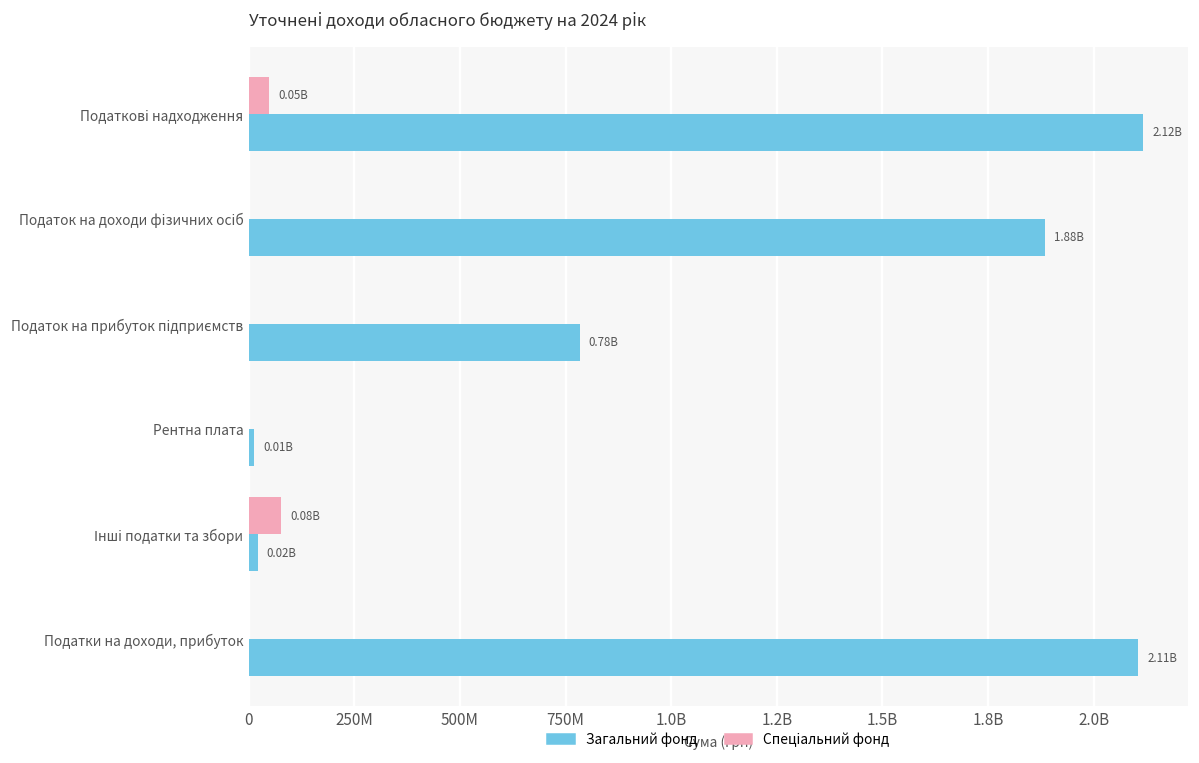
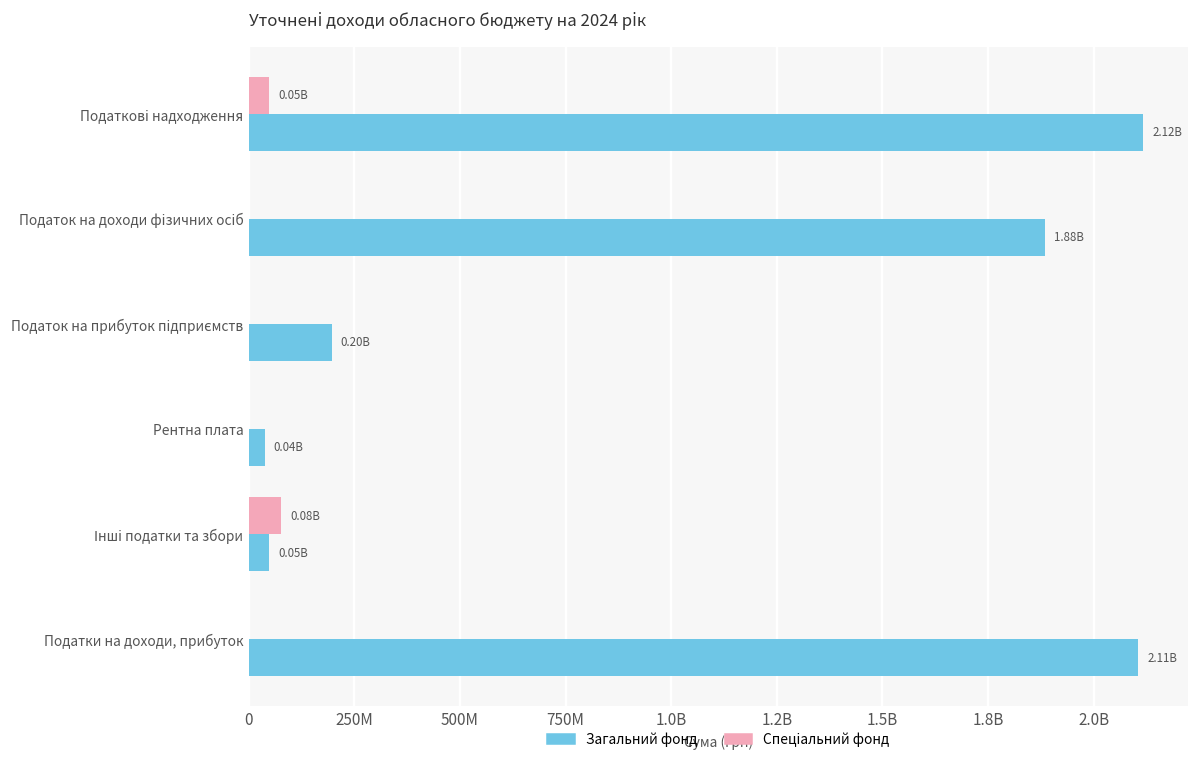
  {
    "Загальний фонд": {
      "Податкові надходження": "2.12B",
      "Податок на доходи фізичних осіб": "1.88B",
-     "Податок на прибуток підприємств": "0.78B",
-     "Рентна плата": "0.01B",
-     "Інші податки та збори": "0.02B",
+     "Податок на прибуток підприємств": "0.20B",
+     "Рентна плата": "0.04B",
+     "Інші податки та збори": "0.05B",
      "Податки на доходи, прибуток": "2.11B"
    },
    "Спеціальний фонд": {
      "Податкові надходження": "0.05B",
      "Інші податки та збори": "0.08B"
    }
  }
